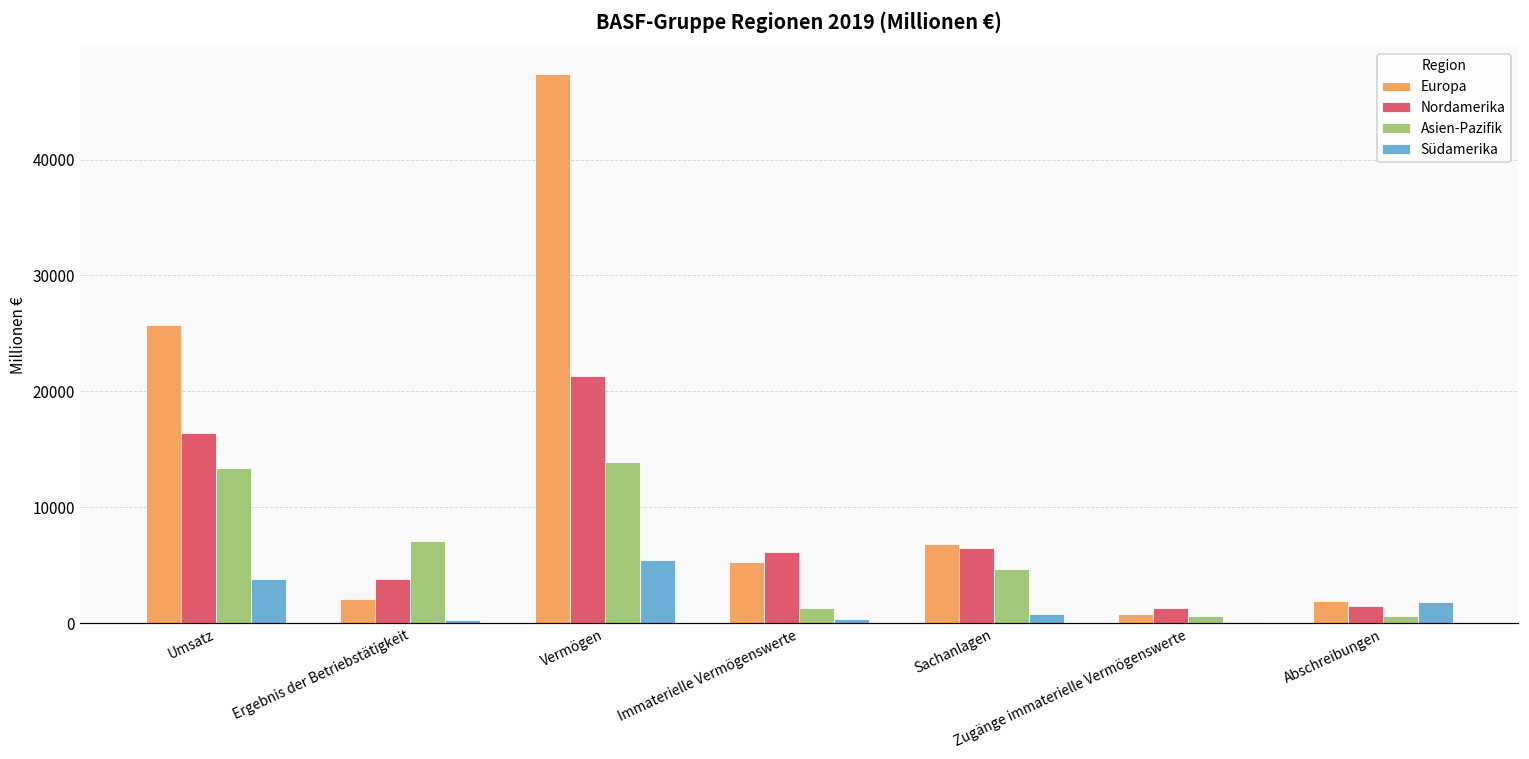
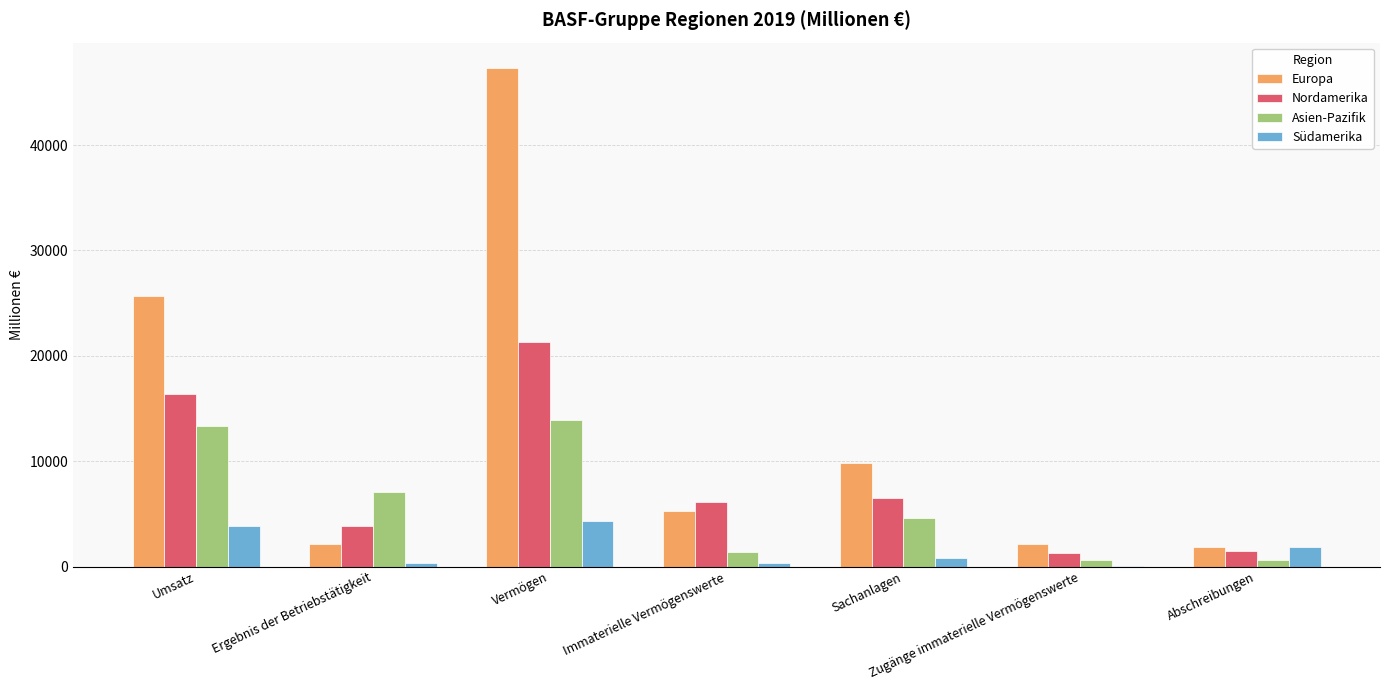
  {
    "Europa": {
      "Umsatz": 25700,
      "Ergebnis der Betriebstätigkeit": 2100,
      "Vermögen": 47300,
      "Immaterielle Vermögenswerte": 5300,
-     "Sachanlagen": 6800,
-     "Zugänge immaterielle Vermögenswerte": 800,
+     "Sachanlagen": 9900,
+     "Zugänge immaterielle Vermögenswerte": 2100,
      "Abschreibungen": 1900
    },
    "Nordamerika": {
      "Umsatz": 16400,
      "Ergebnis der Betriebstätigkeit": 3800,
      "Vermögen": 21300,
      "Immaterielle Vermögenswerte": 6200,
      "Sachanlagen": 6500,
      "Zugänge immaterielle Vermögenswerte": 1300,
      "Abschreibungen": 1500
    },
    "Asien-Pazifik": {
      "Umsatz": 13400,
      "Ergebnis der Betriebstätigkeit": 7100,
      "Vermögen": 13900,
      "Immaterielle Vermögenswerte": 1400,
      "Sachanlagen": 4600,
      "Zugänge immaterielle Vermögenswerte": 600,
      "Abschreibungen": 600
    },
    "Südamerika": {
      "Umsatz": 3800,
      "Ergebnis der Betriebstätigkeit": 300,
-     "Vermögen": 5400,
+     "Vermögen": 4300,
      "Immaterielle Vermögenswerte": 400,
      "Sachanlagen": 800,
      "Abschreibungen": 1800
    }
  }
